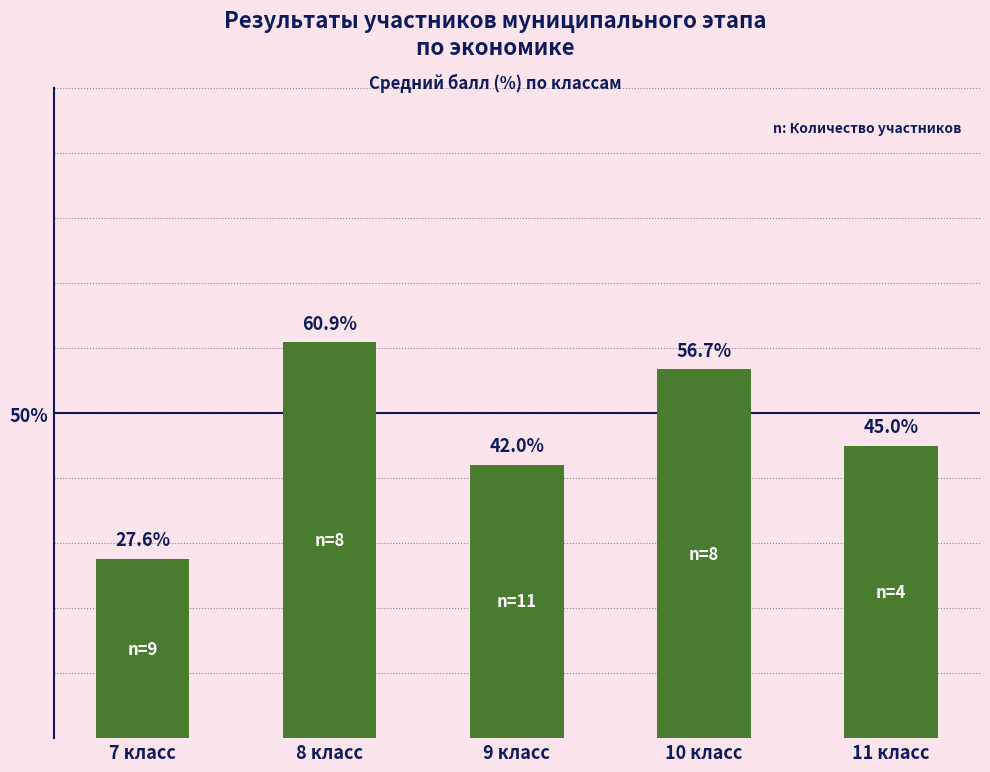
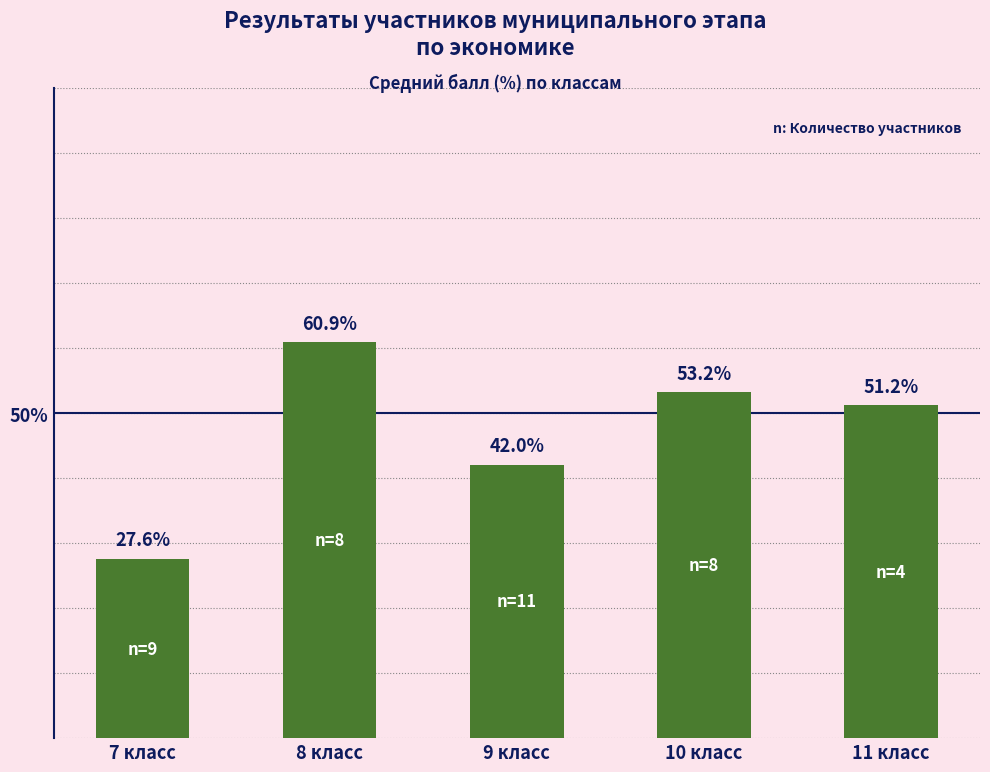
  {
    "7 класс": "27.6%",
    "8 класс": "60.9%",
    "9 класс": "42.0%",
-   "10 класс": "56.7%",
-   "11 класс": "45.0%"
+   "10 класс": "53.2%",
+   "11 класс": "51.2%"
  }
